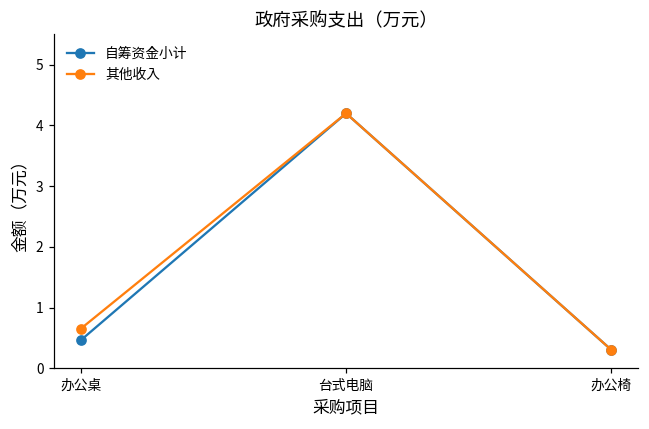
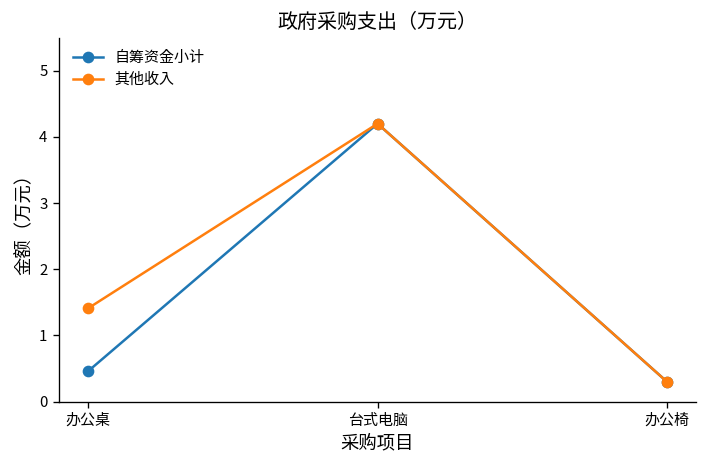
  {
    "自筹资金小计": {
      "办公桌": 0.5
    },
    "其他收入": {
-     "办公桌": 0.7
+     "办公桌": 1.4
    }
  }
